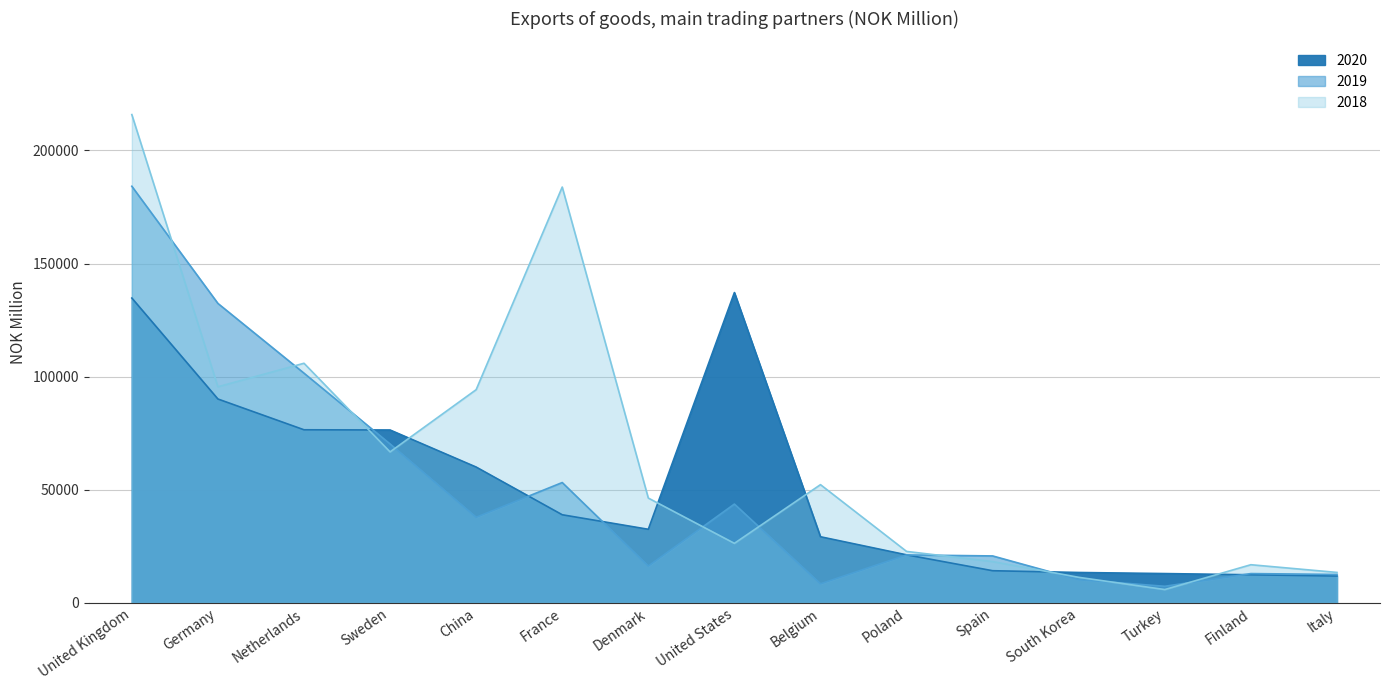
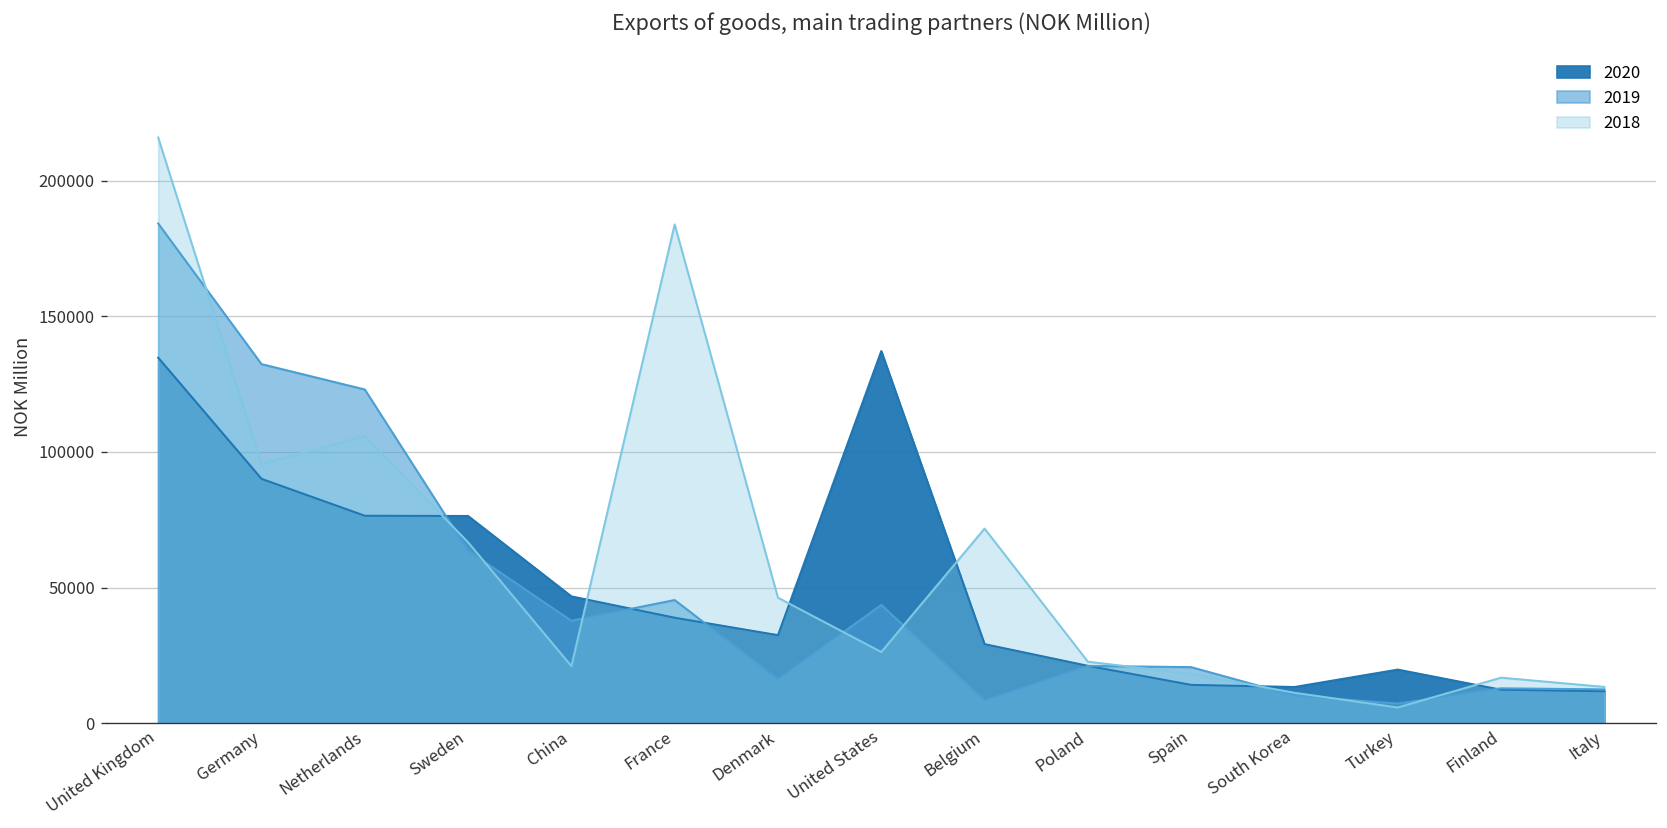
  {
    "2020": {
      "United Kingdom": 135000,
      "Germany": 90000,
      "Netherlands": 77000,
      "Sweden": 76000,
-     "China": 60000,
+     "China": 47000,
      "France": 39000,
      "Denmark": 33000,
      "United States": 137000,
      "Belgium": 29000,
      "Spain": 14000,
      "South Korea": 13000,
-     "Turkey": 13000
+     "Turkey": 20000
    },
    "2019": {
      "United Kingdom": 184000,
      "Germany": 132000,
-     "Netherlands": 102000,
-     "Sweden": 70000,
+     "Netherlands": 123000,
+     "Sweden": 64000,
      "China": 38000,
-     "France": 53000,
+     "France": 45000,
      "Denmark": 16000,
      "United States": 44000,
      "Belgium": 8000,
      "Spain": 21000,
      "Turkey": 7000
    },
    "2018": {
      "United Kingdom": 216000,
      "Germany": 96000,
      "Netherlands": 106000,
      "Sweden": 67000,
-     "China": 94000,
+     "China": 21000,
      "France": 184000,
      "Denmark": 46000,
      "United States": 26000,
-     "Belgium": 52000,
+     "Belgium": 72000,
      "Poland": 23000,
      "Spain": 18000,
      "Turkey": 6000,
      "Finland": 17000
    }
  }
